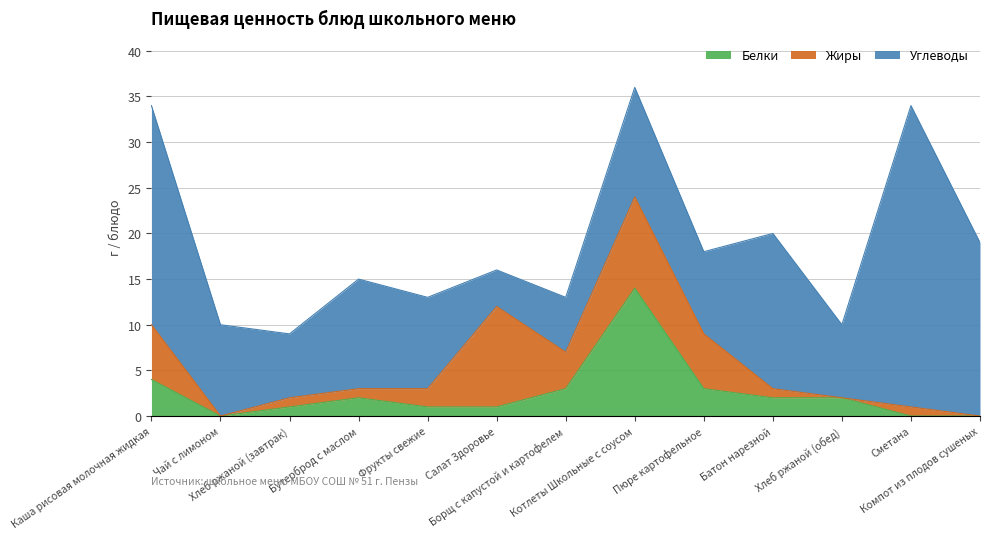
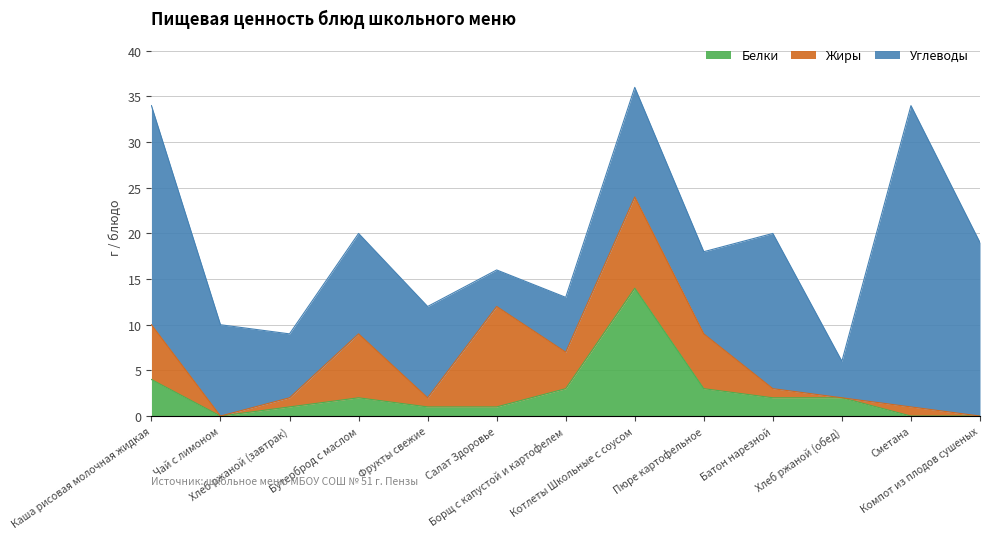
  {
    "Белки": {
      "Каша рисовая молочная жидкая": 4,
      "Хлеб ржаной (завтрак)": 1,
      "Бутерброд с маслом": 2,
      "Фрукты свежие": 1,
      "Салат Здоровье": 1,
      "Борщ с капустой и картофелем": 3,
      "Котлеты Школьные с соусом": 14,
      "Пюре картофельное": 3,
      "Батон нарезной": 2,
      "Сметана": 0
    },
    "Жиры": {
      "Каша рисовая молочная жидкая": 10,
      "Хлеб ржаной (завтрак)": 2,
-     "Бутерброд с маслом": 1,
-     "Фрукты свежие": 2,
+     "Бутерброд с маслом": 7,
+     "Фрукты свежие": 1,
      "Салат Здоровье": 12,
      "Борщ с капустой и картофелем": 7,
      "Котлеты Школьные с соусом": 24,
      "Пюре картофельное": 9,
      "Батон нарезной": 3,
      "Сметана": 1
    },
    "Углеводы": {
      "Каша рисовая молочная жидкая": 24,
      "Чай с лимоном": 10,
      "Хлеб ржаной (завтрак)": 7,
-     "Бутерброд с маслом": 12,
+     "Бутерброд с маслом": 11,
      "Фрукты свежие": 10,
      "Салат Здоровье": 4,
      "Борщ с капустой и картофелем": 6,
      "Котлеты Школьные с соусом": 12,
      "Пюре картофельное": 9,
      "Батон нарезной": 17,
-     "Хлеб ржаной (обед)": 8,
+     "Хлеб ржаной (обед)": 4,
      "Сметана": 33,
      "Компот из плодов сушеных": 19
    }
  }
